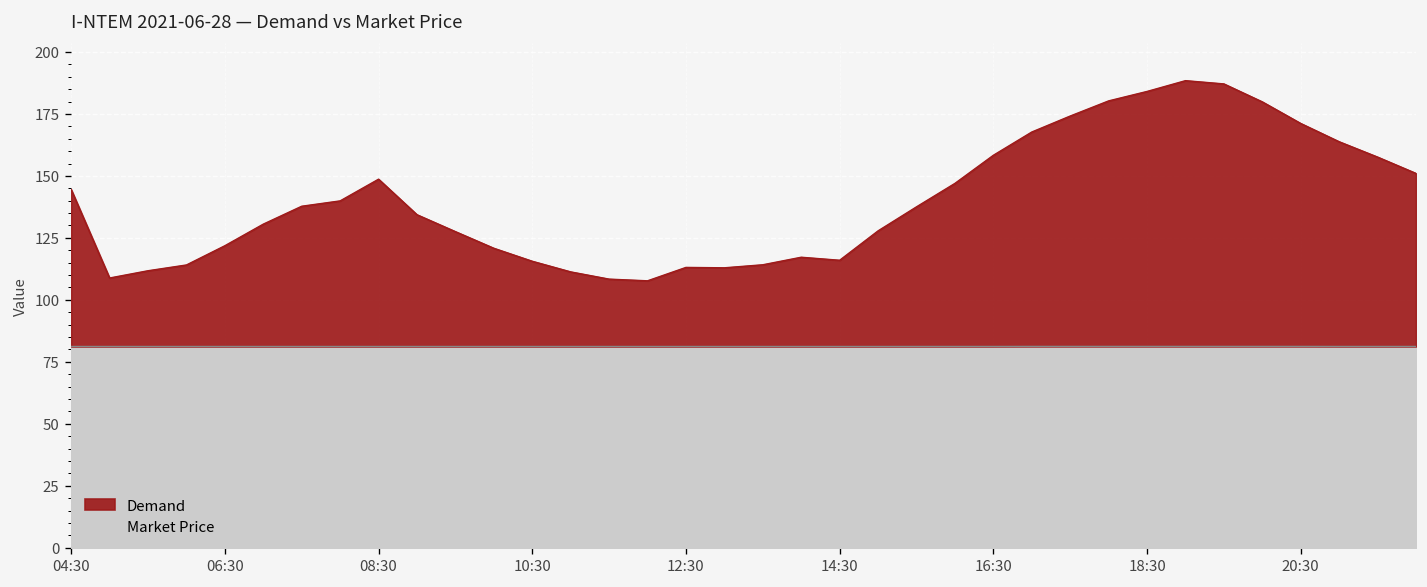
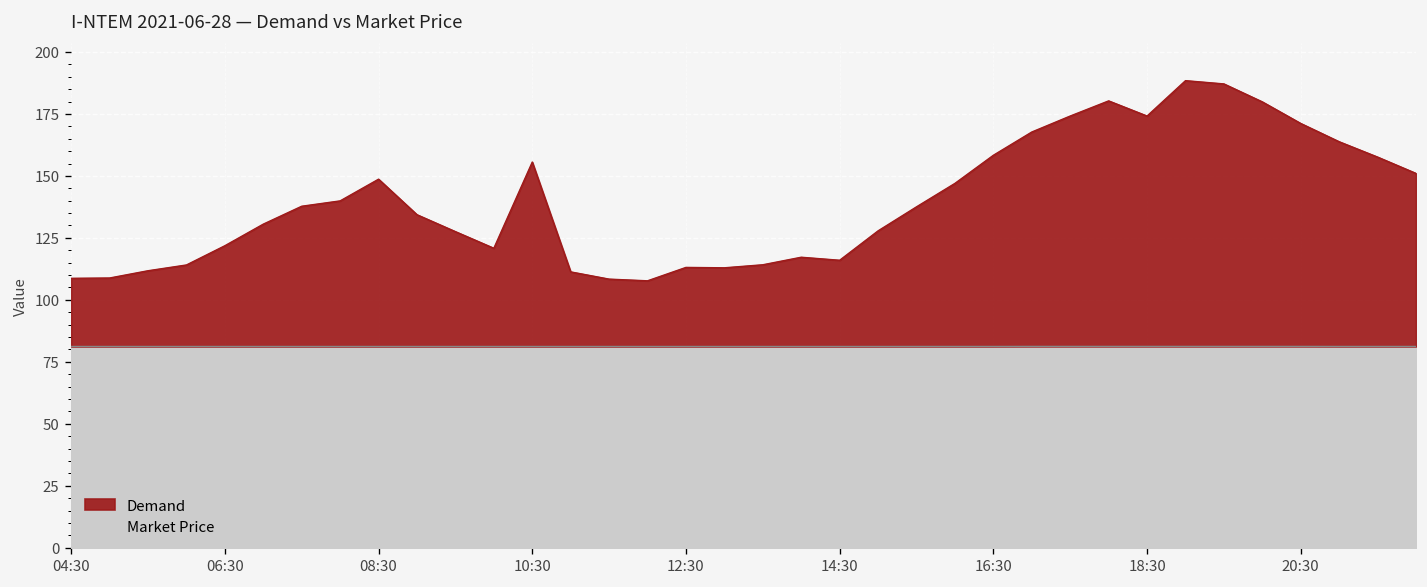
  {
    "Demand": {
-     "04:30": 145,
+     "04:30": 109,
      "06:30": 122,
      "08:30": 149,
-     "10:30": 116,
+     "10:30": 156,
      "12:30": 113,
      "14:30": 116,
      "16:30": 158,
-     "18:30": 184,
+     "18:30": 174,
      "20:30": 171
    },
    "Market Price": {
      "04:30": 81,
      "06:30": 81,
      "08:30": 81,
      "10:30": 81,
      "12:30": 81,
      "14:30": 81,
      "16:30": 81,
      "18:30": 81,
      "20:30": 81
    }
  }
